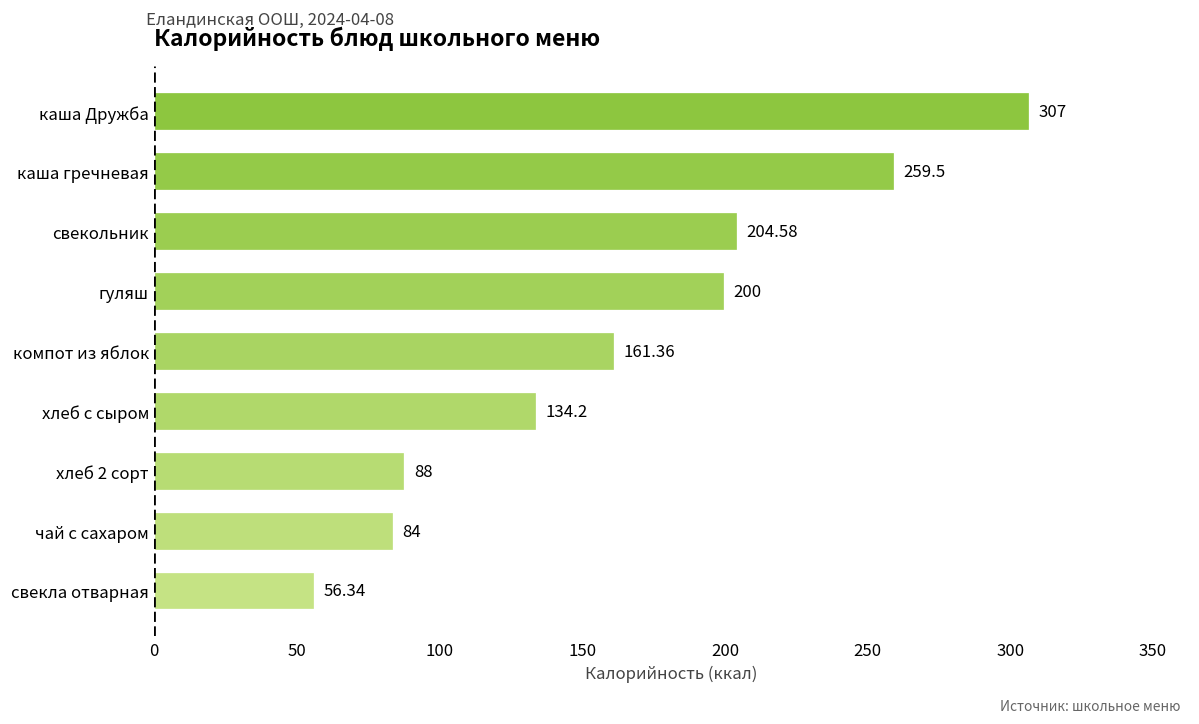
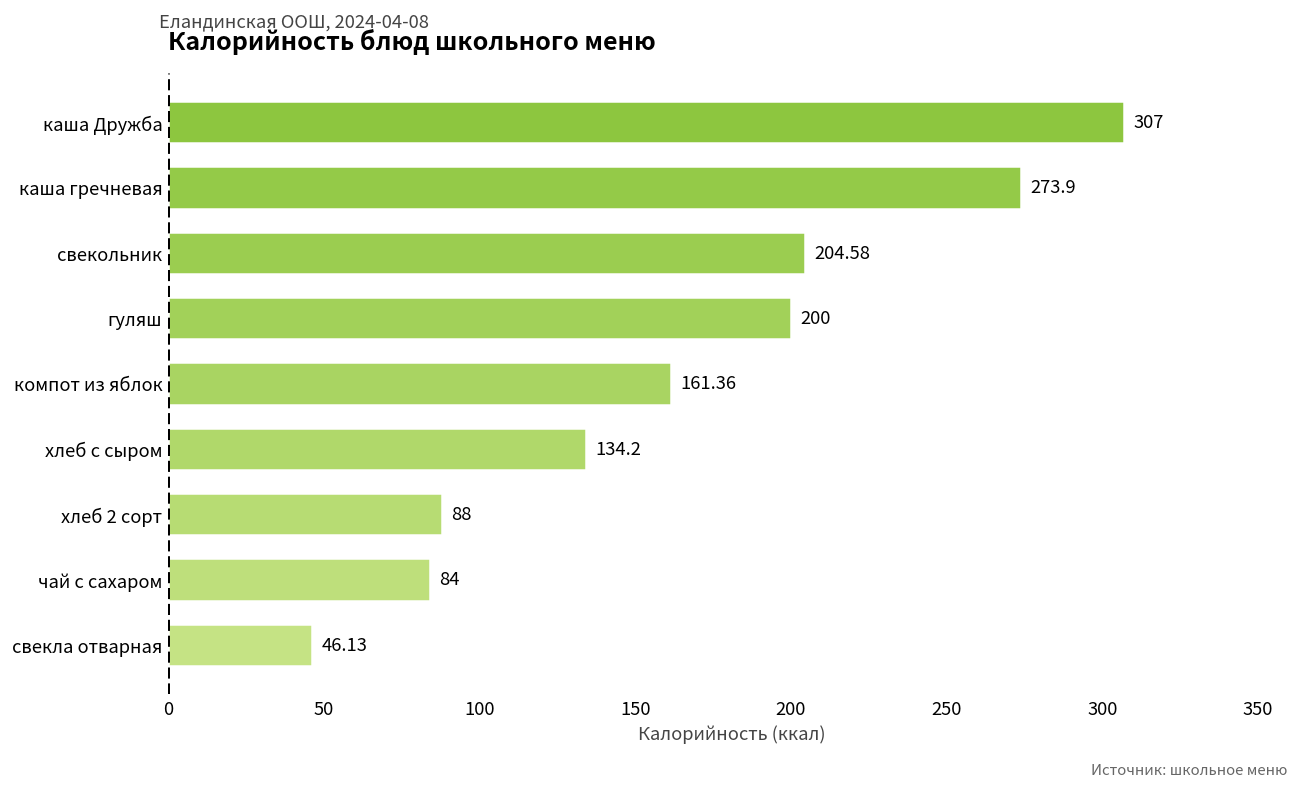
  {
    "каша Дружба": 307,
-   "каша гречневая": 259.5,
+   "каша гречневая": 273.9,
    "свекольник": 204.58,
    "гуляш": 200,
    "компот из яблок": 161.36,
    "хлеб с сыром": 134.2,
    "хлеб 2 сорт": 88,
    "чай с сахаром": 84,
-   "свекла отварная": 56.34
+   "свекла отварная": 46.13
  }
